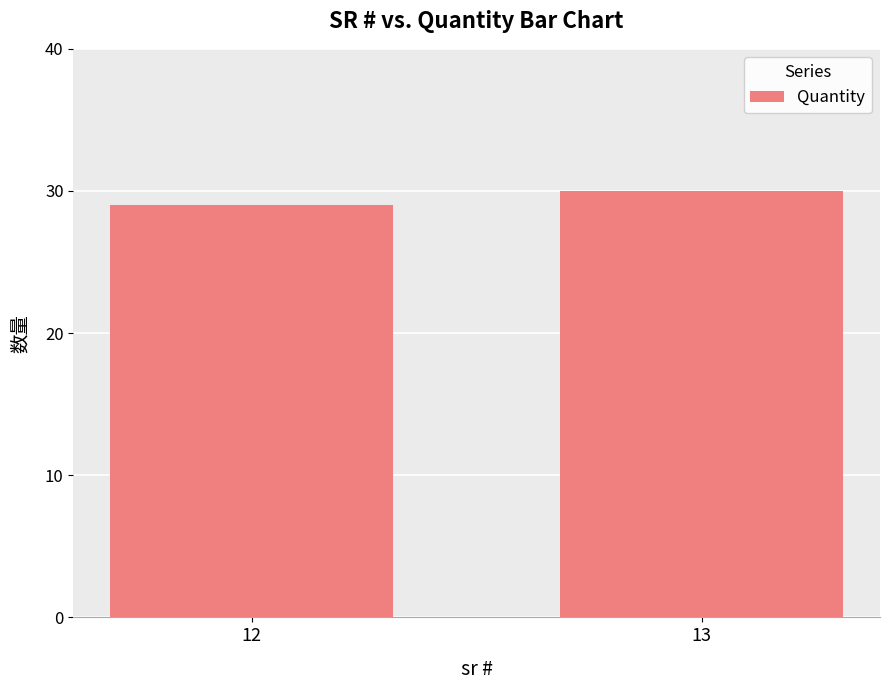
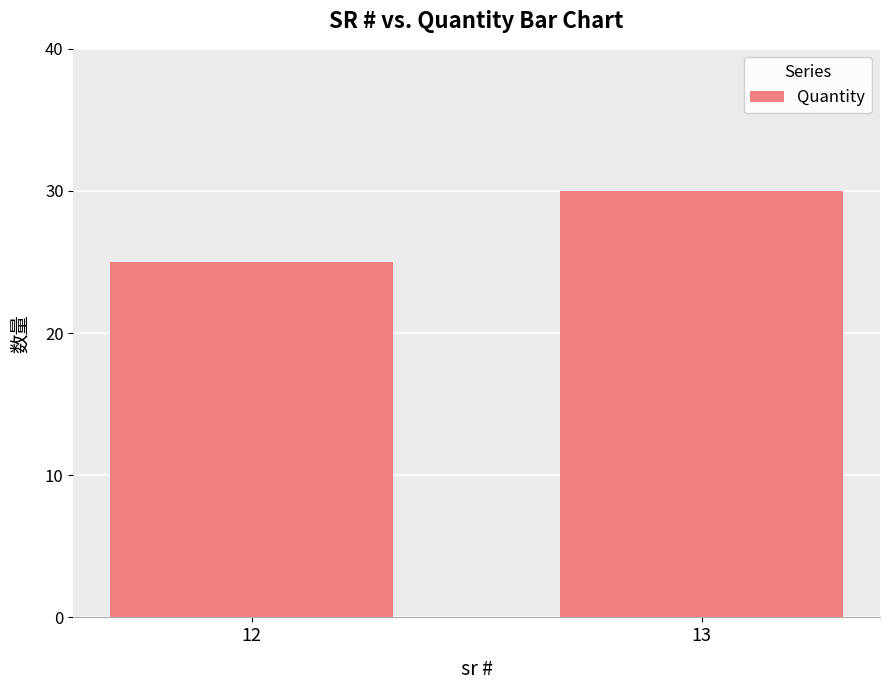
  {
-   "12": 29,
+   "12": 25,
    "13": 30
  }
